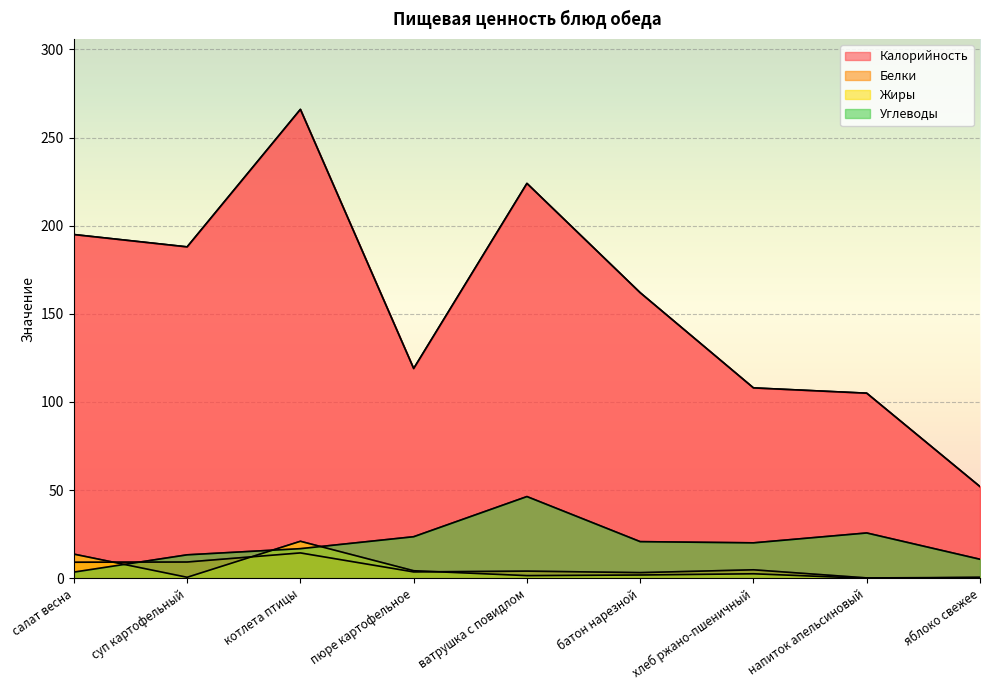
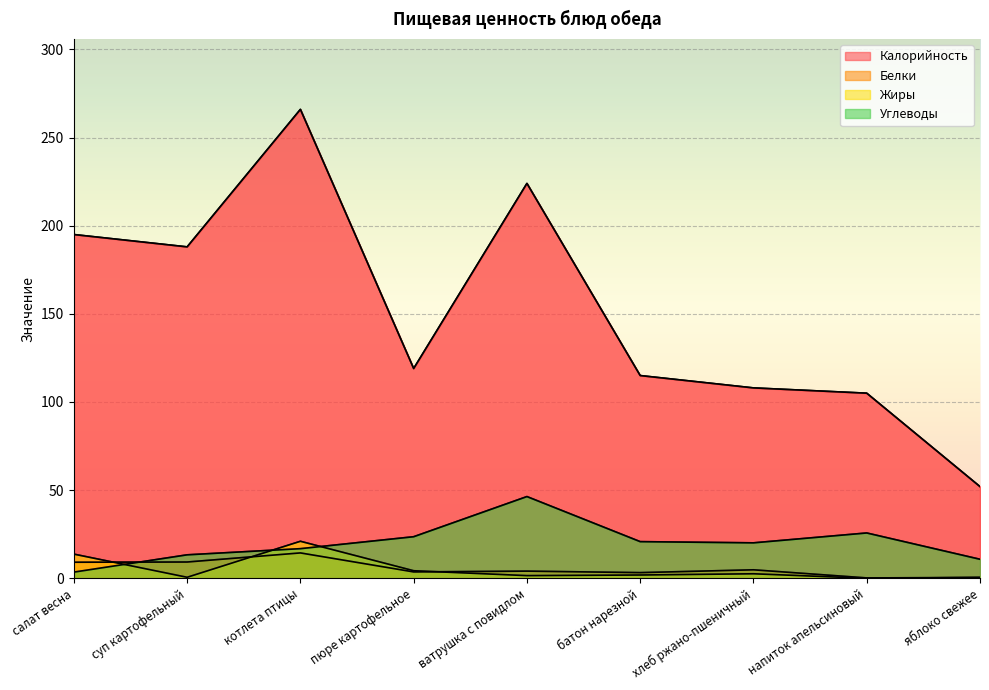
  {
    "Калорийность": {
      "салат весна": 195,
      "суп картофельный": 188,
      "котлета птицы": 266,
      "пюре картофельное": 119,
      "ватрушка с повидлом": 224,
-     "батон нарезной": 162,
+     "батон нарезной": 115,
      "хлеб ржано-пшеничный": 108,
      "напиток апельсиновый": 105,
      "яблоко свежее": 52
    },
    "Белки": {
      "салат весна": 9,
      "суп картофельный": 9,
      "котлета птицы": 14,
      "ватрушка с повидлом": 4,
      "хлеб ржано-пшеничный": 5
    },
    "Жиры": {
      "салат весна": 14,
      "суп картофельный": 1,
      "котлета птицы": 21,
      "ватрушка с повидлом": 2,
      "хлеб ржано-пшеничный": 3
    },
    "Углеводы": {
      "салат весна": 4,
      "суп картофельный": 13,
      "котлета птицы": 17,
      "пюре картофельное": 24,
      "ватрушка с повидлом": 46,
      "батон нарезной": 21,
      "хлеб ржано-пшеничный": 20,
      "напиток апельсиновый": 26,
      "яблоко свежее": 11
    }
  }
